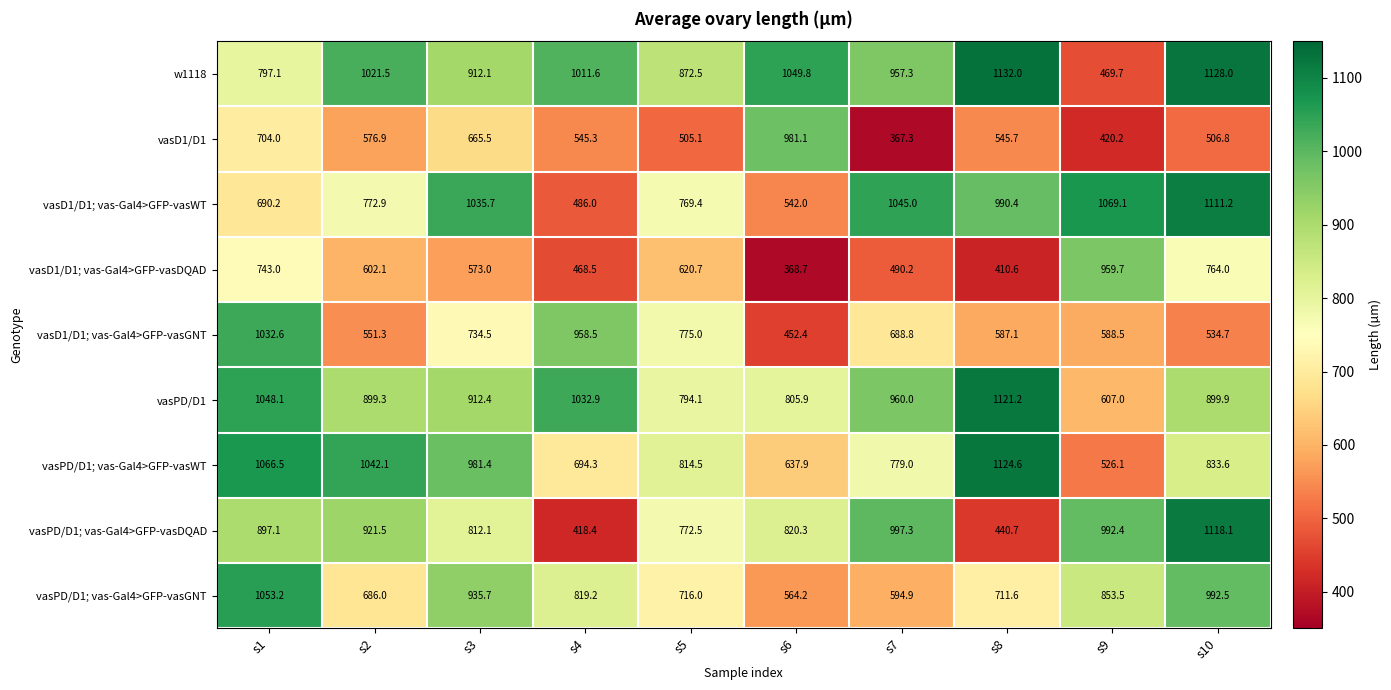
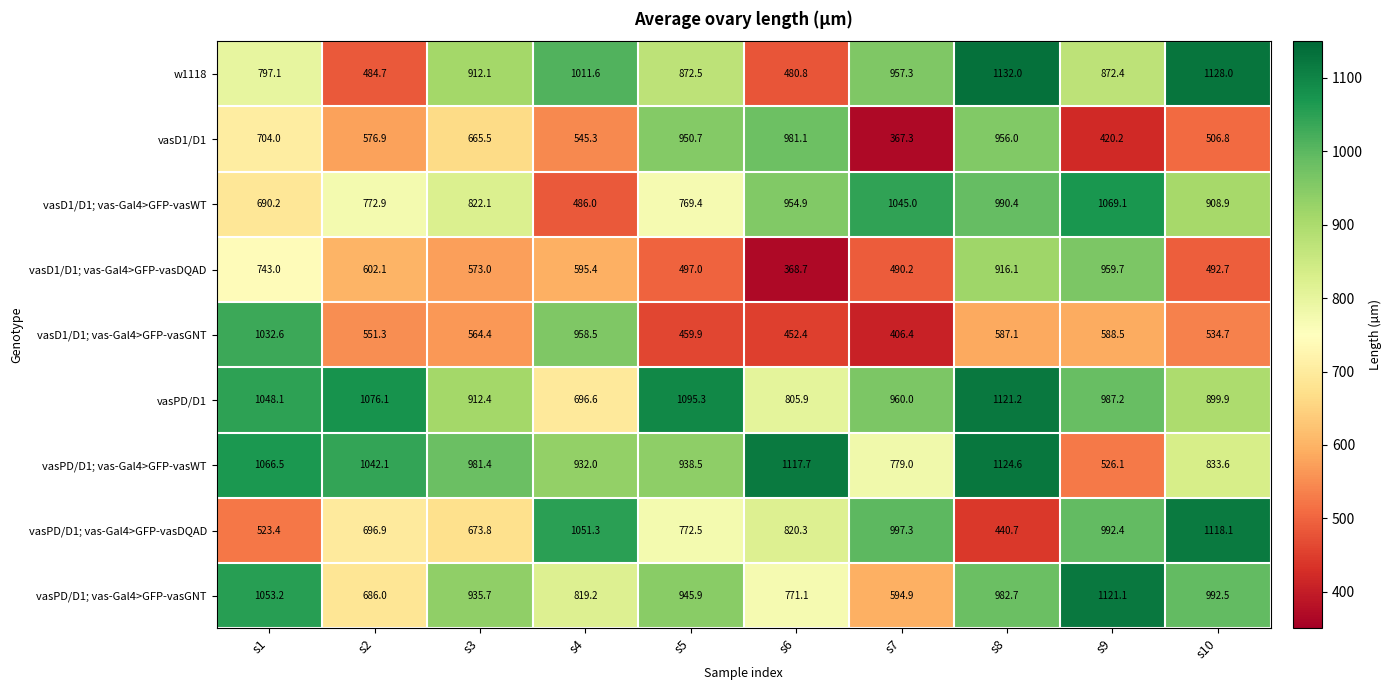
  {
    "w1118": {
      "s1": 797.1,
-     "s2": 1021.5,
+     "s2": 484.7,
      "s3": 912.1,
      "s4": 1011.6,
      "s5": 872.5,
-     "s6": 1049.8,
+     "s6": 480.8,
      "s7": 957.3,
      "s8": 1132.0,
-     "s9": 469.7,
+     "s9": 872.4,
      "s10": 1128.0
    },
    "vasD1/D1": {
      "s1": 704.0,
      "s2": 576.9,
      "s3": 665.5,
      "s4": 545.3,
-     "s5": 505.1,
+     "s5": 950.7,
      "s6": 981.1,
      "s7": 367.3,
-     "s8": 545.7,
+     "s8": 956.0,
      "s9": 420.2,
      "s10": 506.8
    },
    "vasD1/D1; vas-Gal4>GFP-vasWT": {
      "s1": 690.2,
      "s2": 772.9,
-     "s3": 1035.7,
+     "s3": 822.1,
      "s4": 486.0,
      "s5": 769.4,
-     "s6": 542.0,
+     "s6": 954.9,
      "s7": 1045.0,
      "s8": 990.4,
      "s9": 1069.1,
-     "s10": 1111.2
+     "s10": 908.9
    },
    "vasD1/D1; vas-Gal4>GFP-vasDQAD": {
      "s1": 743.0,
      "s2": 602.1,
      "s3": 573.0,
-     "s4": 468.5,
-     "s5": 620.7,
+     "s4": 595.4,
+     "s5": 497.0,
      "s6": 368.7,
      "s7": 490.2,
-     "s8": 410.6,
+     "s8": 916.1,
      "s9": 959.7,
-     "s10": 764.0
+     "s10": 492.7
    },
    "vasD1/D1; vas-Gal4>GFP-vasGNT": {
      "s1": 1032.6,
      "s2": 551.3,
-     "s3": 734.5,
+     "s3": 564.4,
      "s4": 958.5,
-     "s5": 775.0,
+     "s5": 459.9,
      "s6": 452.4,
-     "s7": 688.8,
+     "s7": 406.4,
      "s8": 587.1,
      "s9": 588.5,
      "s10": 534.7
    },
    "vasPD/D1": {
      "s1": 1048.1,
-     "s2": 899.3,
+     "s2": 1076.1,
      "s3": 912.4,
-     "s4": 1032.9,
-     "s5": 794.1,
+     "s4": 696.6,
+     "s5": 1095.3,
      "s6": 805.9,
      "s7": 960.0,
      "s8": 1121.2,
-     "s9": 607.0,
+     "s9": 987.2,
      "s10": 899.9
    },
    "vasPD/D1; vas-Gal4>GFP-vasWT": {
      "s1": 1066.5,
      "s2": 1042.1,
      "s3": 981.4,
-     "s4": 694.3,
-     "s5": 814.5,
-     "s6": 637.9,
+     "s4": 932.0,
+     "s5": 938.5,
+     "s6": 1117.7,
      "s7": 779.0,
      "s8": 1124.6,
      "s9": 526.1,
      "s10": 833.6
    },
    "vasPD/D1; vas-Gal4>GFP-vasDQAD": {
-     "s1": 897.1,
-     "s2": 921.5,
-     "s3": 812.1,
-     "s4": 418.4,
+     "s1": 523.4,
+     "s2": 696.9,
+     "s3": 673.8,
+     "s4": 1051.3,
      "s5": 772.5,
      "s6": 820.3,
      "s7": 997.3,
      "s8": 440.7,
      "s9": 992.4,
      "s10": 1118.1
    },
    "vasPD/D1; vas-Gal4>GFP-vasGNT": {
      "s1": 1053.2,
      "s2": 686.0,
      "s3": 935.7,
      "s4": 819.2,
-     "s5": 716.0,
-     "s6": 564.2,
+     "s5": 945.9,
+     "s6": 771.1,
      "s7": 594.9,
-     "s8": 711.6,
-     "s9": 853.5,
+     "s8": 982.7,
+     "s9": 1121.1,
      "s10": 992.5
    }
  }
